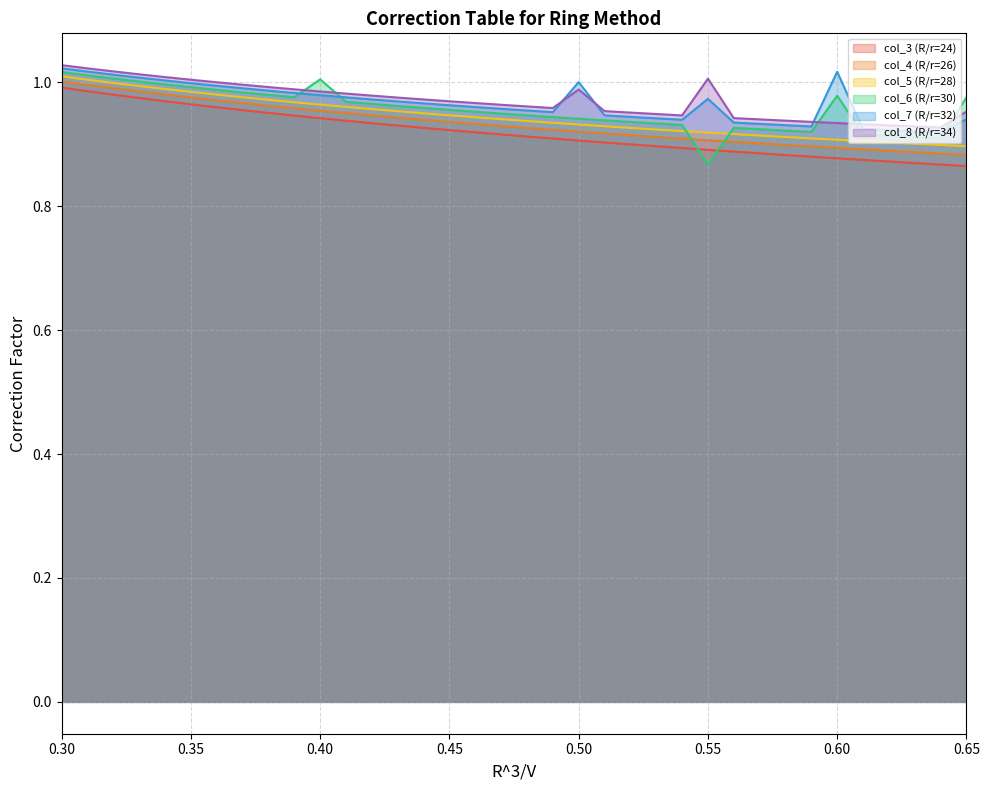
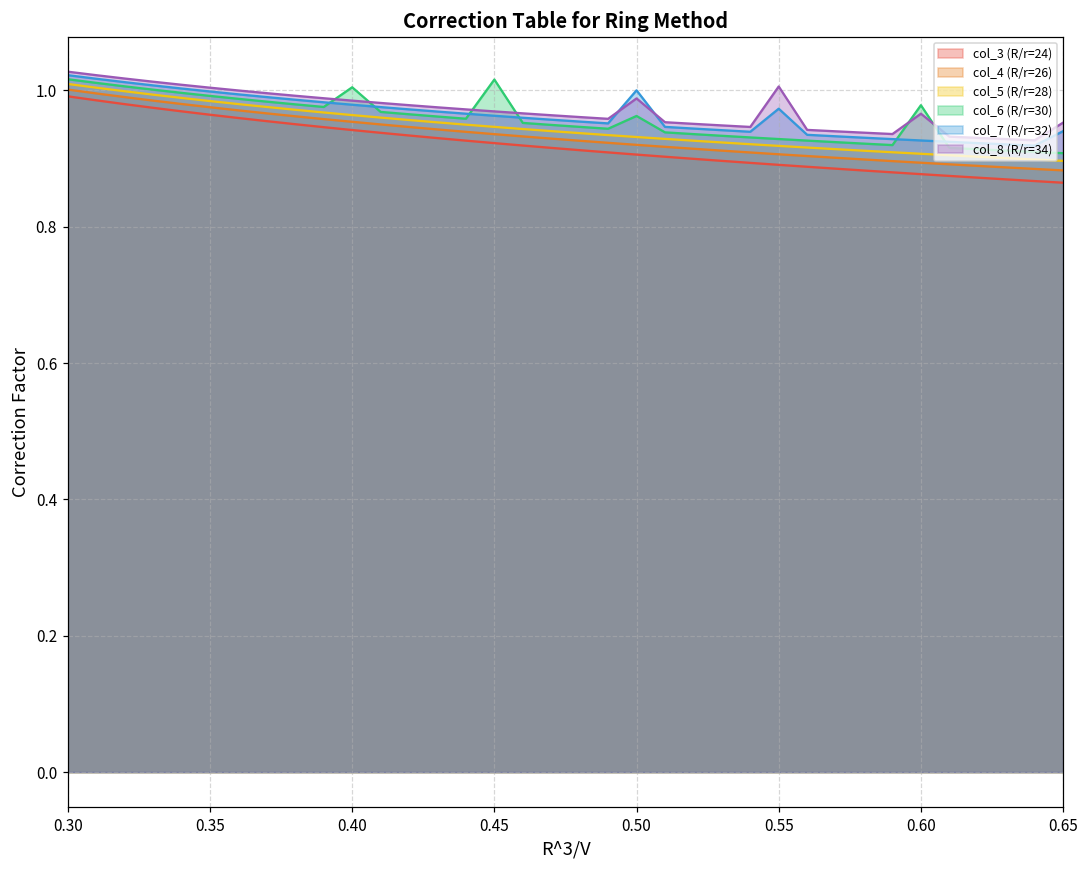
  {
    "col_6 (R/r=30)": {
      "0.30": 1.02,
      "0.35": 0.99,
      "0.40": 1.00,
-     "0.45": 0.96,
-     "0.50": 0.94,
-     "0.55": 0.87,
+     "0.45": 1.02,
+     "0.50": 0.96,
+     "0.55": 0.93,
      "0.60": 0.98,
-     "0.65": 0.98
+     "0.65": 0.91
    },
    "col_7 (R/r=32)": {
      "0.30": 1.02,
      "0.35": 1.00,
      "0.40": 0.98,
      "0.45": 0.96,
      "0.50": 1.00,
      "0.55": 0.97,
-     "0.60": 1.02,
+     "0.60": 0.93,
      "0.65": 0.94
    },
    "col_8 (R/r=34)": {
      "0.30": 1.03,
      "0.35": 1.00,
      "0.40": 0.99,
      "0.45": 0.97,
      "0.50": 0.99,
      "0.55": 1.01,
-     "0.60": 0.93,
+     "0.60": 0.97,
      "0.65": 0.95
    }
  }
